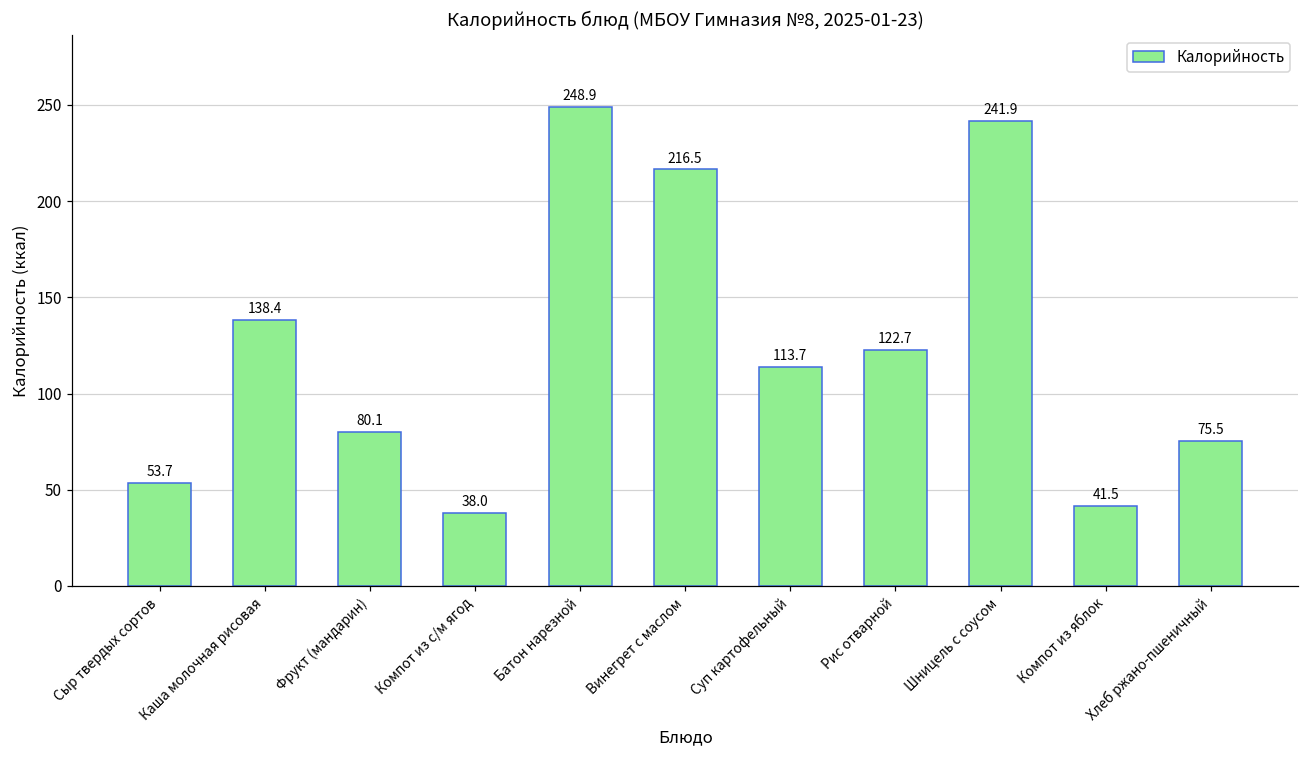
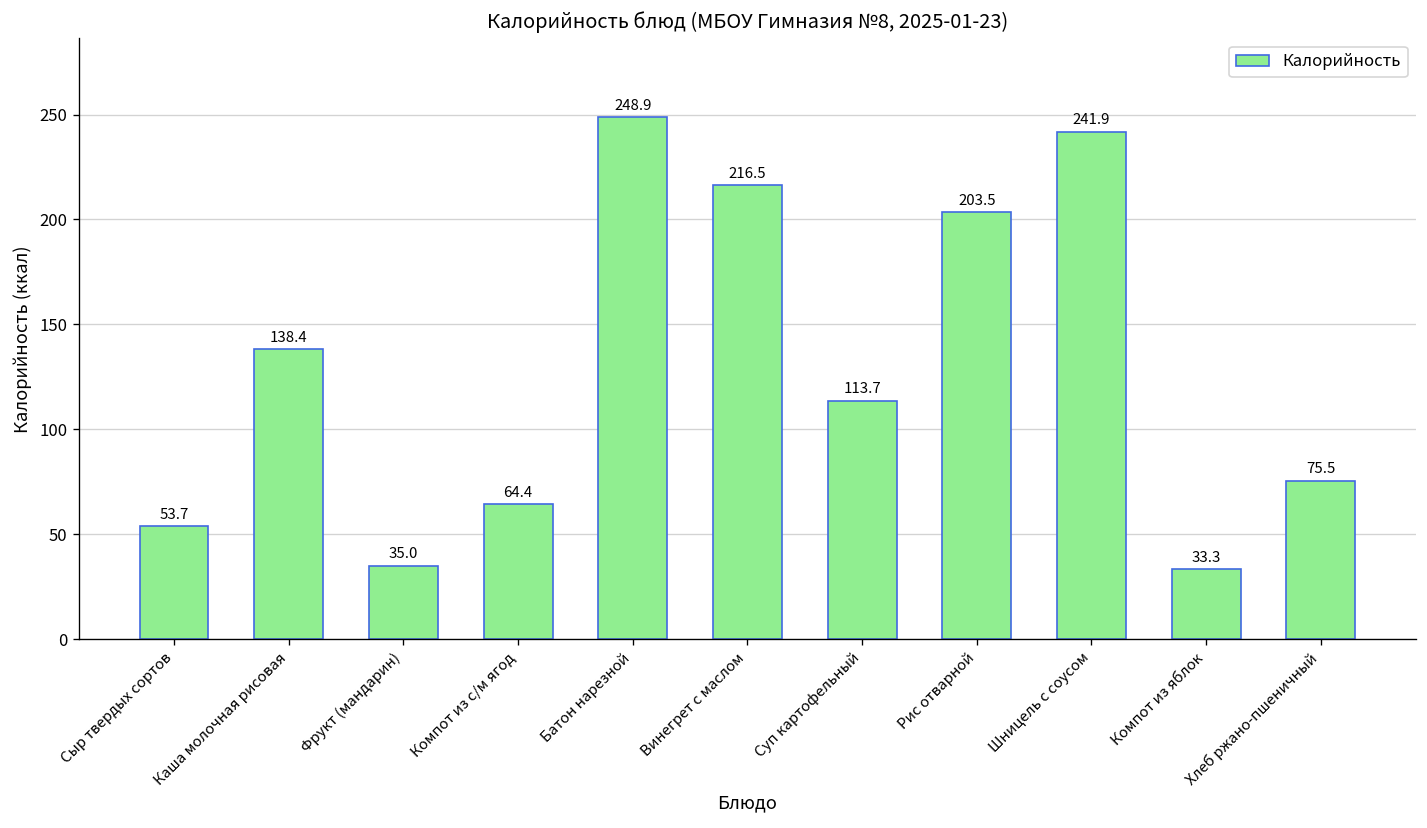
  {
    "Сыр твердых сортов": 53.7,
    "Каша молочная рисовая": 138.4,
-   "Фрукт (мандарин)": 80.1,
-   "Компот из с/м ягод": 38.0,
+   "Фрукт (мандарин)": 35.0,
+   "Компот из с/м ягод": 64.4,
    "Батон нарезной": 248.9,
    "Винегрет с маслом": 216.5,
    "Суп картофельный": 113.7,
-   "Рис отварной": 122.7,
+   "Рис отварной": 203.5,
    "Шницель с соусом": 241.9,
-   "Компот из яблок": 41.5,
+   "Компот из яблок": 33.3,
    "Хлеб ржано-пшеничный": 75.5
  }
